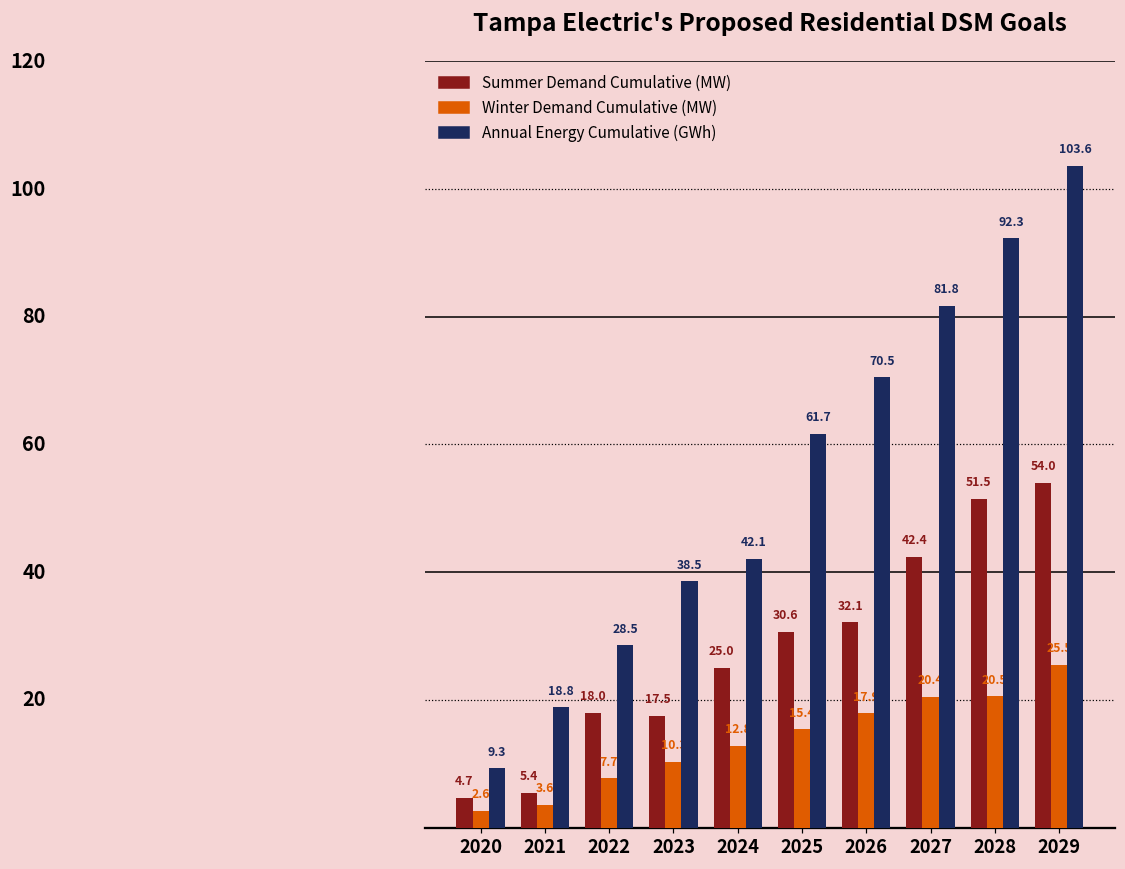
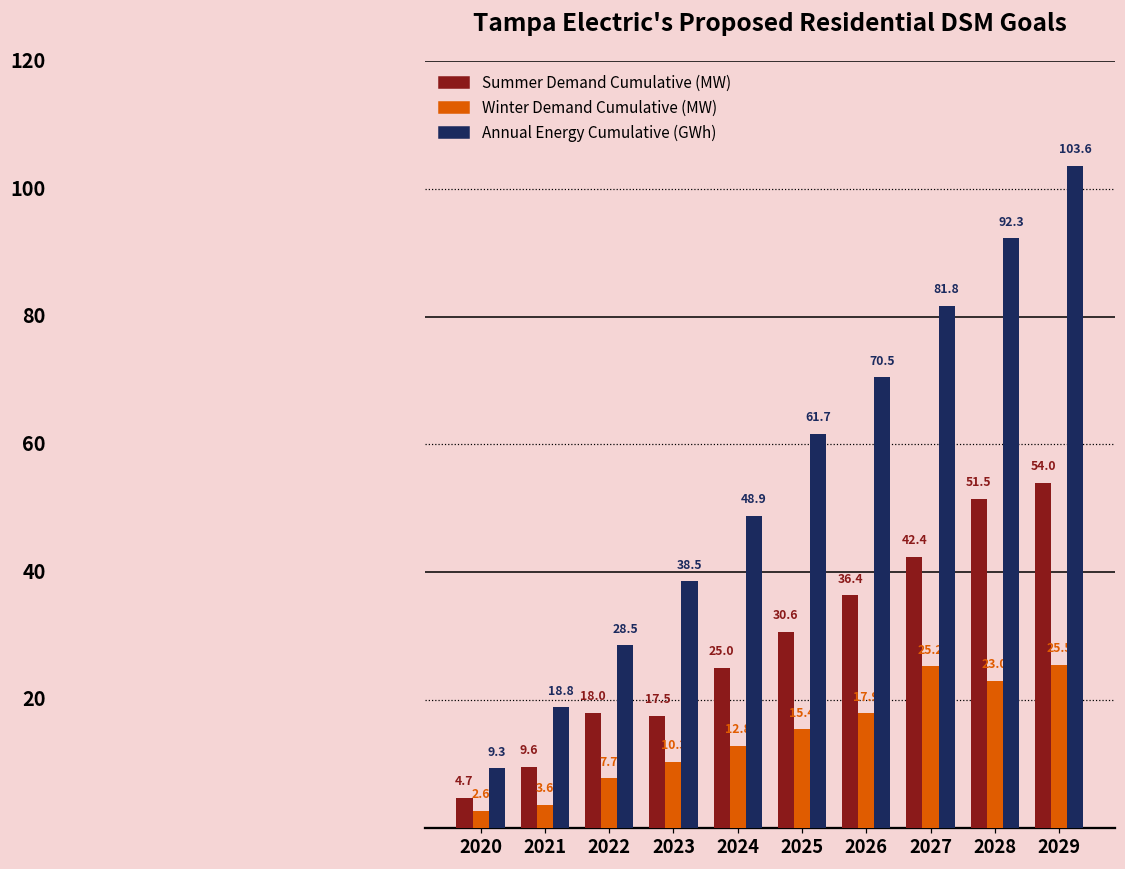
  {
    "Summer Demand Cumulative (MW)": {
      "2020": 4.7,
-     "2021": 5.4,
+     "2021": 9.6,
      "2022": 18.0,
      "2023": 17.5,
      "2024": 25.0,
      "2025": 30.6,
-     "2026": 32.1,
+     "2026": 36.4,
      "2027": 42.4,
      "2028": 51.5,
      "2029": 54.0
    },
    "Winter Demand Cumulative (MW)": {
      "2020": 2.6,
      "2021": 3.6,
      "2022": 7.7,
      "2023": 10.3,
      "2024": 12.8,
      "2025": 15.4,
      "2026": 17.9,
-     "2027": 20.4,
-     "2028": 20.5,
+     "2027": 25.2,
+     "2028": 23.0,
      "2029": 25.5
    },
    "Annual Energy Cumulative (GWh)": {
      "2020": 9.3,
      "2021": 18.8,
      "2022": 28.5,
      "2023": 38.5,
-     "2024": 42.1,
+     "2024": 48.9,
      "2025": 61.7,
      "2026": 70.5,
      "2027": 81.8,
      "2028": 92.3,
      "2029": 103.6
    }
  }
